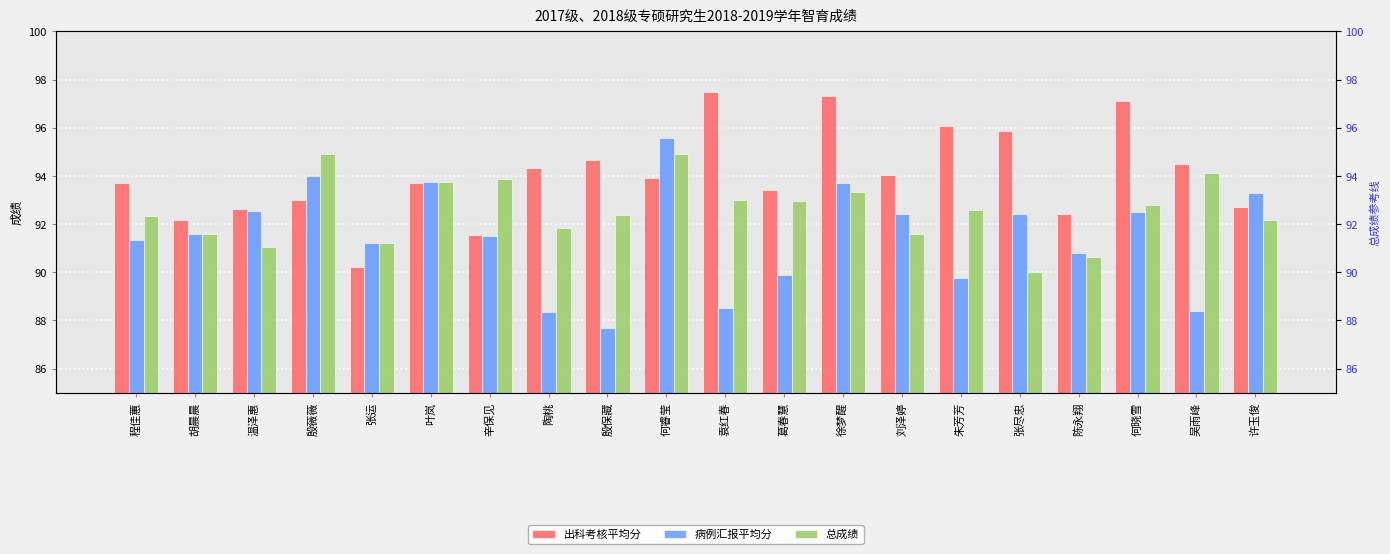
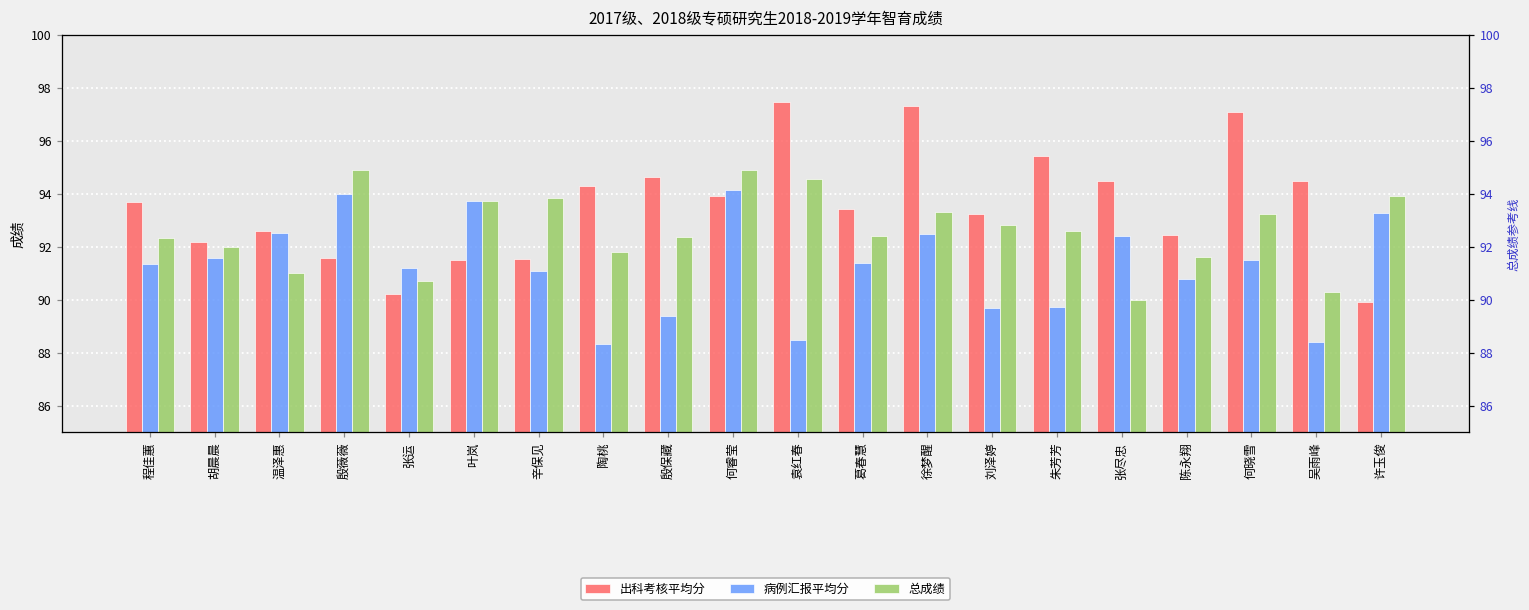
  {
    "出科考核平均分": {
      "程佳蕙": 93.7,
      "胡晨晨": 92.2,
      "温泽惠": 92.6,
-     "殷薇薇": 93.0,
+     "殷薇薇": 91.6,
      "张运": 90.2,
-     "叶岚": 93.7,
+     "叶岚": 91.5,
      "辛保见": 91.6,
      "陶桃": 94.3,
      "殷保藏": 94.6,
      "何睿莹": 93.9,
      "袁红春": 97.5,
      "葛春慧": 93.4,
      "徐梦醒": 97.3,
-     "刘泽婷": 94.0,
-     "朱芳芳": 96.1,
-     "张尽忠": 95.9,
+     "刘泽婷": 93.3,
+     "朱芳芳": 95.4,
+     "张尽忠": 94.5,
      "陈永翔": 92.4,
      "何晓雪": 97.1,
      "吴雨峰": 94.5,
-     "许玉俊": 92.7
+     "许玉俊": 89.9
    },
    "病例汇报平均分": {
      "程佳蕙": 91.4,
      "胡晨晨": 91.6,
      "温泽惠": 92.5,
      "殷薇薇": 94.0,
      "张运": 91.2,
      "叶岚": 93.8,
-     "辛保见": 91.5,
+     "辛保见": 91.1,
      "陶桃": 88.3,
-     "殷保藏": 87.7,
-     "何睿莹": 95.6,
+     "殷保藏": 89.4,
+     "何睿莹": 94.2,
      "袁红春": 88.5,
-     "葛春慧": 89.9,
-     "徐梦醒": 93.7,
-     "刘泽婷": 92.4,
+     "葛春慧": 91.4,
+     "徐梦醒": 92.5,
+     "刘泽婷": 89.7,
      "朱芳芳": 89.8,
      "张尽忠": 92.4,
      "陈永翔": 90.8,
-     "何晓雪": 92.5,
+     "何晓雪": 91.5,
      "吴雨峰": 88.4,
      "许玉俊": 93.3
    },
    "总成绩": {
      "程佳蕙": 92.3,
-     "胡晨晨": 91.6,
+     "胡晨晨": 92.0,
      "温泽惠": 91.0,
      "殷薇薇": 94.9,
-     "张运": 91.2,
+     "张运": 90.7,
      "叶岚": 93.8,
      "辛保见": 93.9,
      "陶桃": 91.8,
      "殷保藏": 92.4,
      "何睿莹": 94.9,
-     "袁红春": 93.0,
-     "葛春慧": 93.0,
+     "袁红春": 94.6,
+     "葛春慧": 92.4,
      "徐梦醒": 93.3,
-     "刘泽婷": 91.6,
+     "刘泽婷": 92.8,
      "朱芳芳": 92.6,
      "张尽忠": 90.0,
-     "陈永翔": 90.6,
-     "何晓雪": 92.8,
-     "吴雨峰": 94.1,
-     "许玉俊": 92.2
+     "陈永翔": 91.6,
+     "何晓雪": 93.2,
+     "吴雨峰": 90.3,
+     "许玉俊": 93.9
    }
  }
